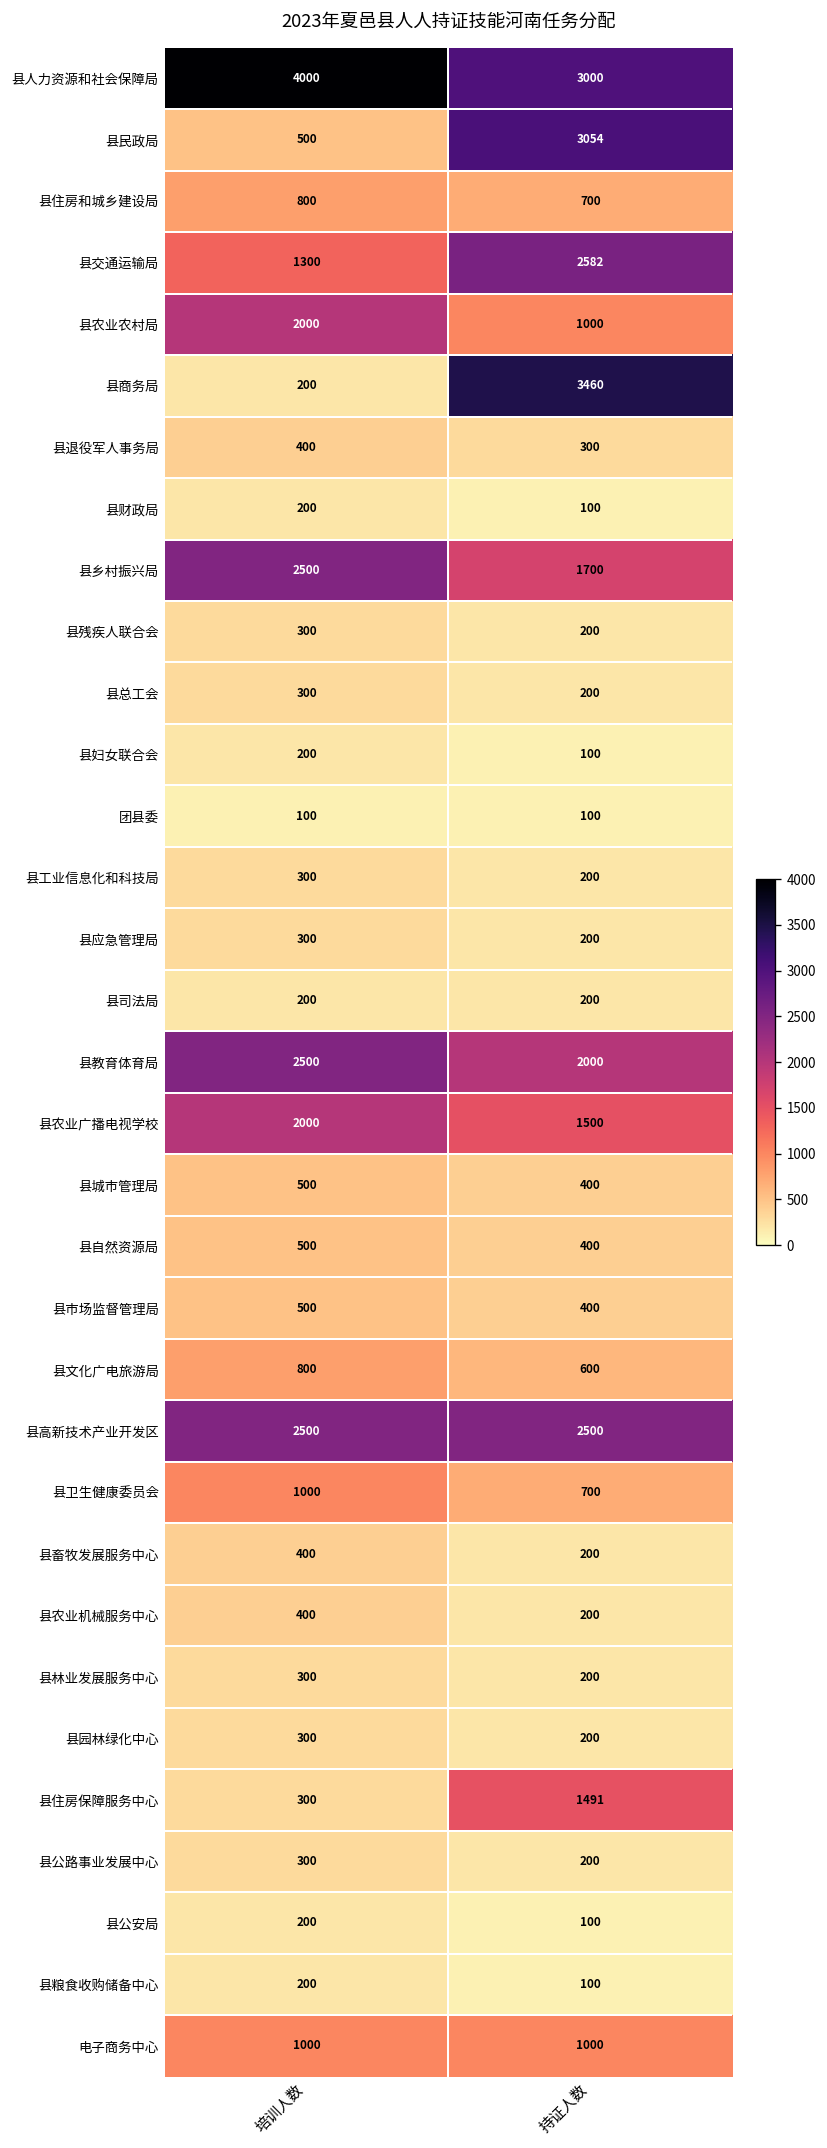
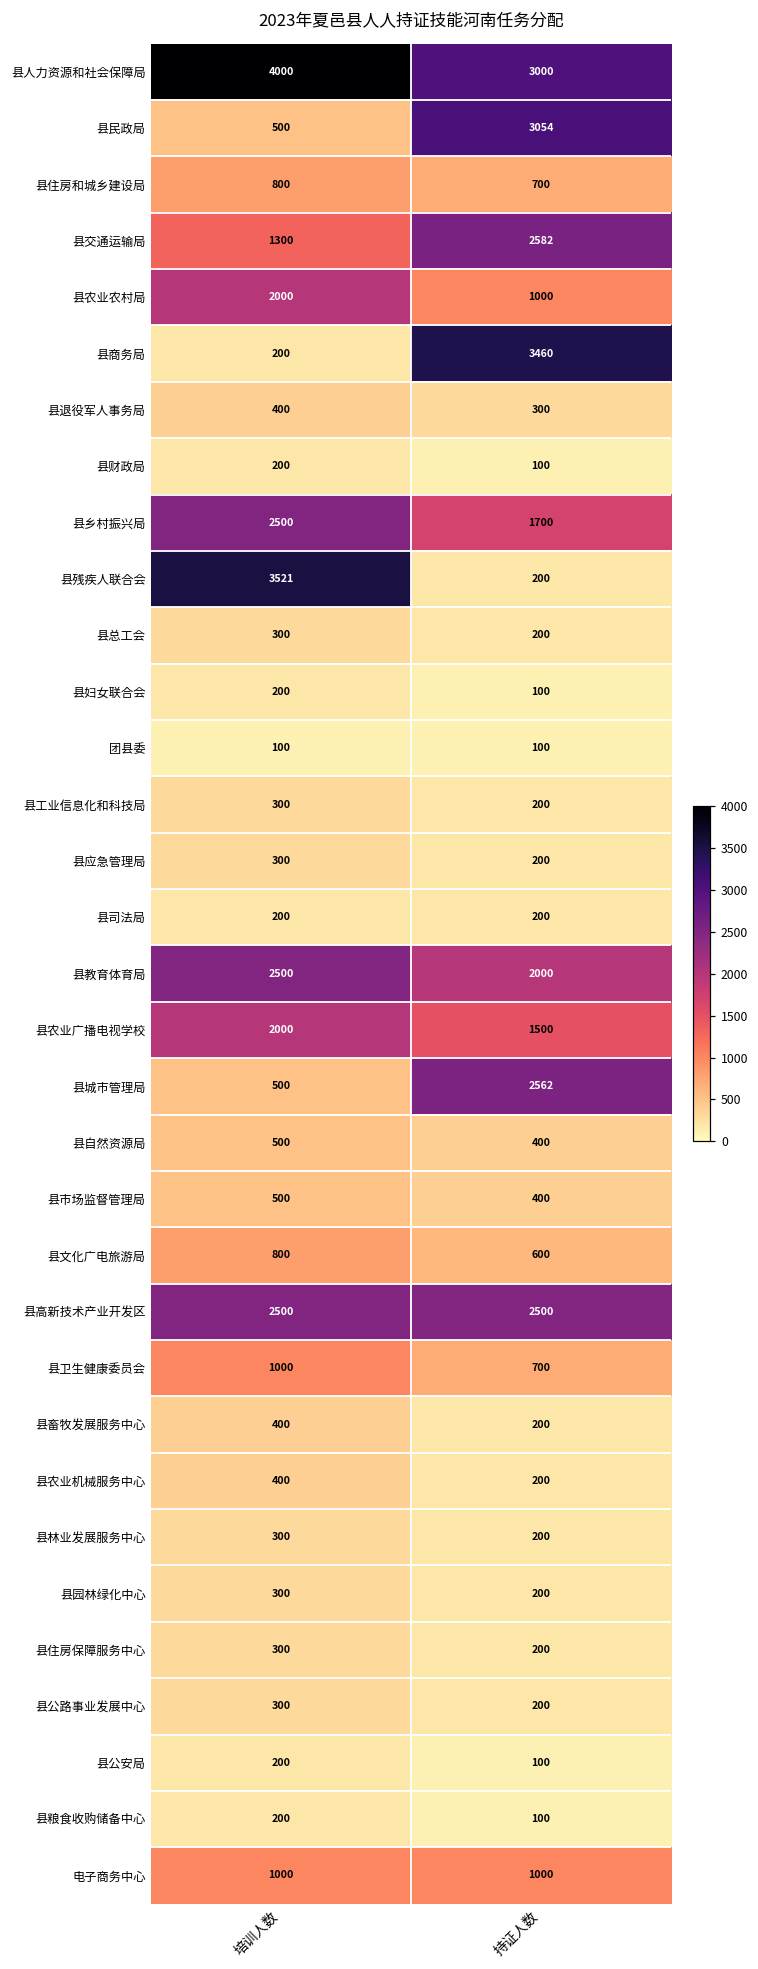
  {
    "县人力资源和社会保障局": {
      "培训人数": 4000,
      "持证人数": 3000
    },
    "县民政局": {
      "培训人数": 500,
      "持证人数": 3054
    },
    "县住房和城乡建设局": {
      "培训人数": 800,
      "持证人数": 700
    },
    "县交通运输局": {
      "培训人数": 1300,
      "持证人数": 2582
    },
    "县农业农村局": {
      "培训人数": 2000,
      "持证人数": 1000
    },
    "县商务局": {
      "培训人数": 200,
      "持证人数": 3460
    },
    "县退役军人事务局": {
      "培训人数": 400,
      "持证人数": 300
    },
    "县财政局": {
      "培训人数": 200,
      "持证人数": 100
    },
    "县乡村振兴局": {
      "培训人数": 2500,
      "持证人数": 1700
    },
    "县残疾人联合会": {
-     "培训人数": 300,
+     "培训人数": 3521,
      "持证人数": 200
    },
    "县总工会": {
      "培训人数": 300,
      "持证人数": 200
    },
    "县妇女联合会": {
      "培训人数": 200,
      "持证人数": 100
    },
    "团县委": {
      "培训人数": 100,
      "持证人数": 100
    },
    "县工业信息化和科技局": {
      "培训人数": 300,
      "持证人数": 200
    },
    "县应急管理局": {
      "培训人数": 300,
      "持证人数": 200
    },
    "县司法局": {
      "培训人数": 200,
      "持证人数": 200
    },
    "县教育体育局": {
      "培训人数": 2500,
      "持证人数": 2000
    },
    "县农业广播电视学校": {
      "培训人数": 2000,
      "持证人数": 1500
    },
    "县城市管理局": {
      "培训人数": 500,
-     "持证人数": 400
+     "持证人数": 2562
    },
    "县自然资源局": {
      "培训人数": 500,
      "持证人数": 400
    },
    "县市场监督管理局": {
      "培训人数": 500,
      "持证人数": 400
    },
    "县文化广电旅游局": {
      "培训人数": 800,
      "持证人数": 600
    },
    "县高新技术产业开发区": {
      "培训人数": 2500,
      "持证人数": 2500
    },
    "县卫生健康委员会": {
      "培训人数": 1000,
      "持证人数": 700
    },
    "县畜牧发展服务中心": {
      "培训人数": 400,
      "持证人数": 200
    },
    "县农业机械服务中心": {
      "培训人数": 400,
      "持证人数": 200
    },
    "县林业发展服务中心": {
      "培训人数": 300,
      "持证人数": 200
    },
    "县园林绿化中心": {
      "培训人数": 300,
      "持证人数": 200
    },
    "县住房保障服务中心": {
      "培训人数": 300,
-     "持证人数": 1491
+     "持证人数": 200
    },
    "县公路事业发展中心": {
      "培训人数": 300,
      "持证人数": 200
    },
    "县公安局": {
      "培训人数": 200,
      "持证人数": 100
    },
    "县粮食收购储备中心": {
      "培训人数": 200,
      "持证人数": 100
    },
    "电子商务中心": {
      "培训人数": 1000,
      "持证人数": 1000
    }
  }
